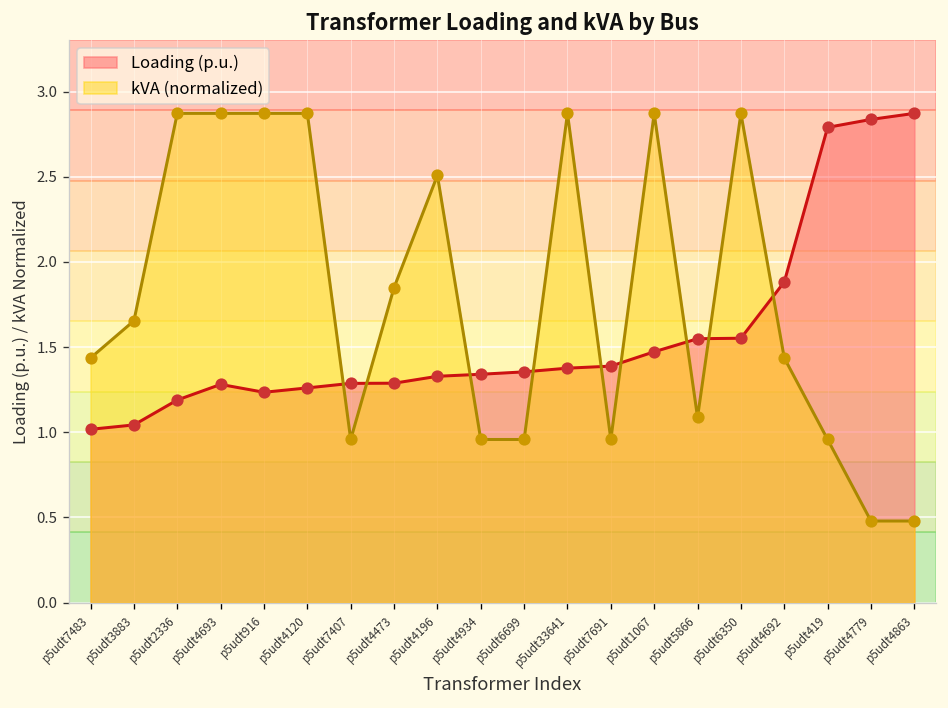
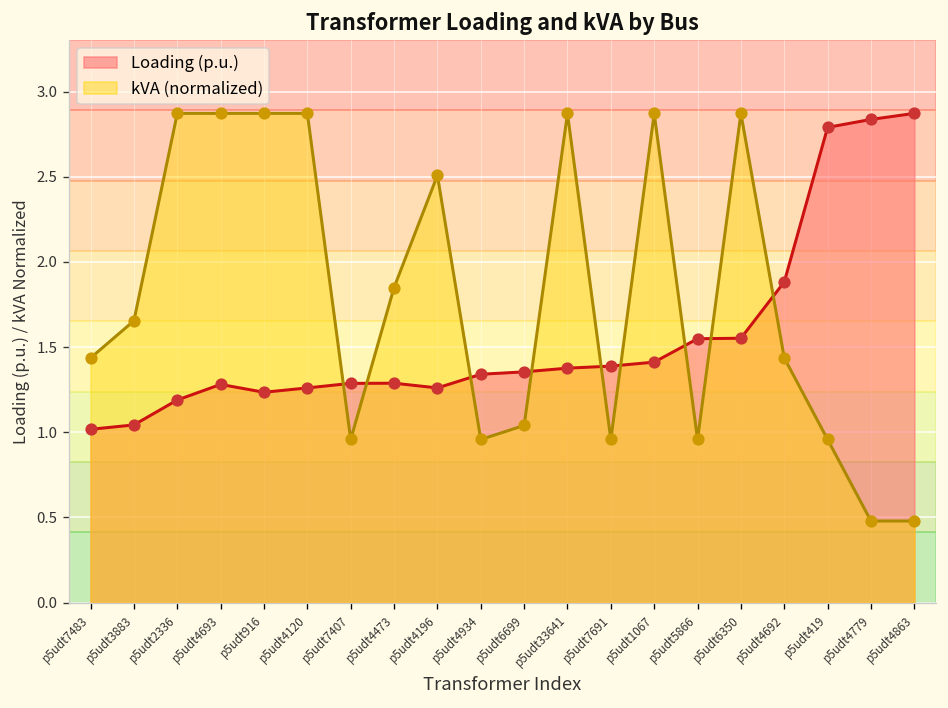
  {
    "Loading (p.u.)": {
      "p5udt7483": 1.02,
      "p5udt3883": 1.04,
      "p5udt2336": 1.19,
      "p5udt4693": 1.28,
      "p5udt916": 1.23,
      "p5udt4120": 1.26,
      "p5udt7407": 1.29,
      "p5udt4473": 1.29,
-     "p5udt4196": 1.33,
+     "p5udt4196": 1.26,
      "p5udt4934": 1.34,
      "p5udt6699": 1.35,
      "p5udt33641": 1.38,
      "p5udt7691": 1.39,
-     "p5udt1067": 1.47,
+     "p5udt1067": 1.41,
      "p5udt5866": 1.55,
      "p5udt6350": 1.55,
      "p5udt4692": 1.88,
      "p5udt419": 2.79,
      "p5udt4779": 2.84,
      "p5udt4863": 2.87
    },
    "kVA (normalized)": {
      "p5udt7483": 1.44,
      "p5udt3883": 1.65,
      "p5udt2336": 2.87,
      "p5udt4693": 2.87,
      "p5udt916": 2.87,
      "p5udt4120": 2.87,
      "p5udt7407": 0.96,
      "p5udt4473": 1.85,
      "p5udt4196": 2.51,
      "p5udt4934": 0.96,
-     "p5udt6699": 0.96,
+     "p5udt6699": 1.04,
      "p5udt33641": 2.87,
      "p5udt7691": 0.96,
      "p5udt1067": 2.87,
-     "p5udt5866": 1.09,
+     "p5udt5866": 0.96,
      "p5udt6350": 2.87,
      "p5udt4692": 1.44,
      "p5udt419": 0.96,
      "p5udt4779": 0.48,
      "p5udt4863": 0.48
    }
  }
